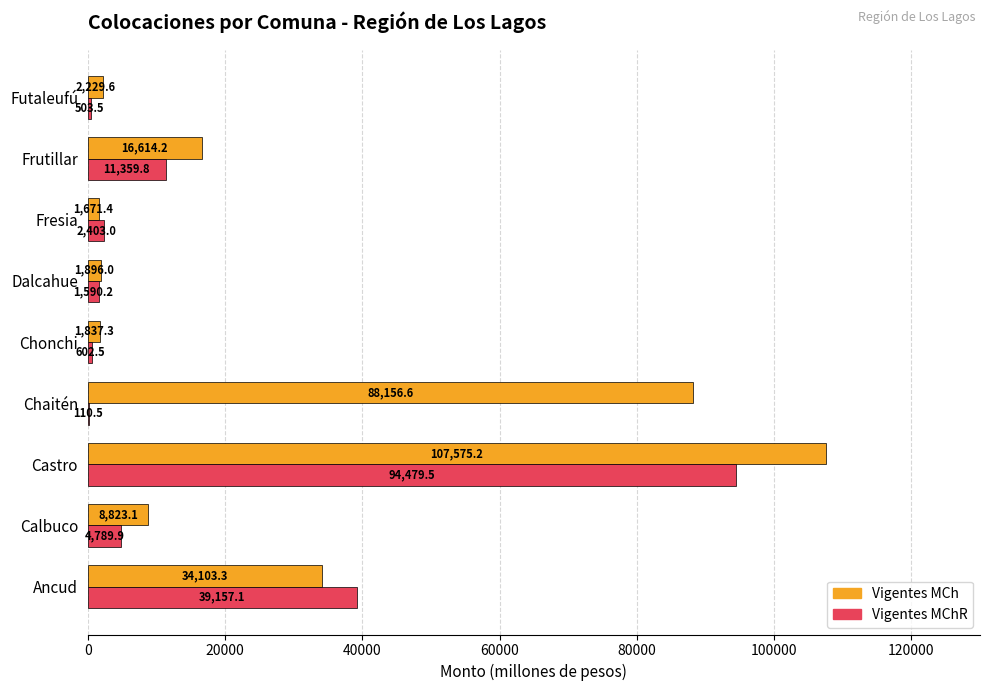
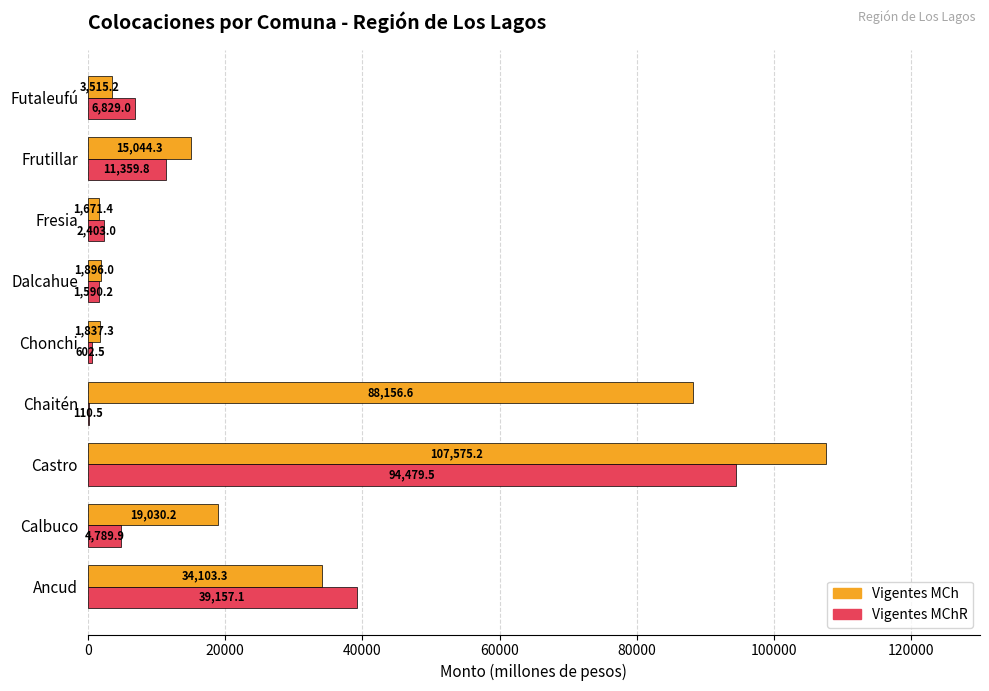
  {
    "Vigentes MCh": {
-     "Futaleufú": "2,229.6",
-     "Frutillar": "16,614.2",
+     "Futaleufú": "3,515.2",
+     "Frutillar": "15,044.3",
      "Fresia": "1,671.4",
      "Dalcahue": "1,896.0",
      "Chonchi": "1,837.3",
      "Chaitén": "88,156.6",
      "Castro": "107,575.2",
-     "Calbuco": "8,823.1",
+     "Calbuco": "19,030.2",
      "Ancud": "34,103.3"
    },
    "Vigentes MChR": {
-     "Futaleufú": "503.5",
+     "Futaleufú": "6,829.0",
      "Frutillar": "11,359.8",
      "Fresia": "2,403.0",
      "Dalcahue": "1,590.2",
      "Chonchi": "602.5",
      "Chaitén": "110.5",
      "Castro": "94,479.5",
      "Calbuco": "4,789.9",
      "Ancud": "39,157.1"
    }
  }
